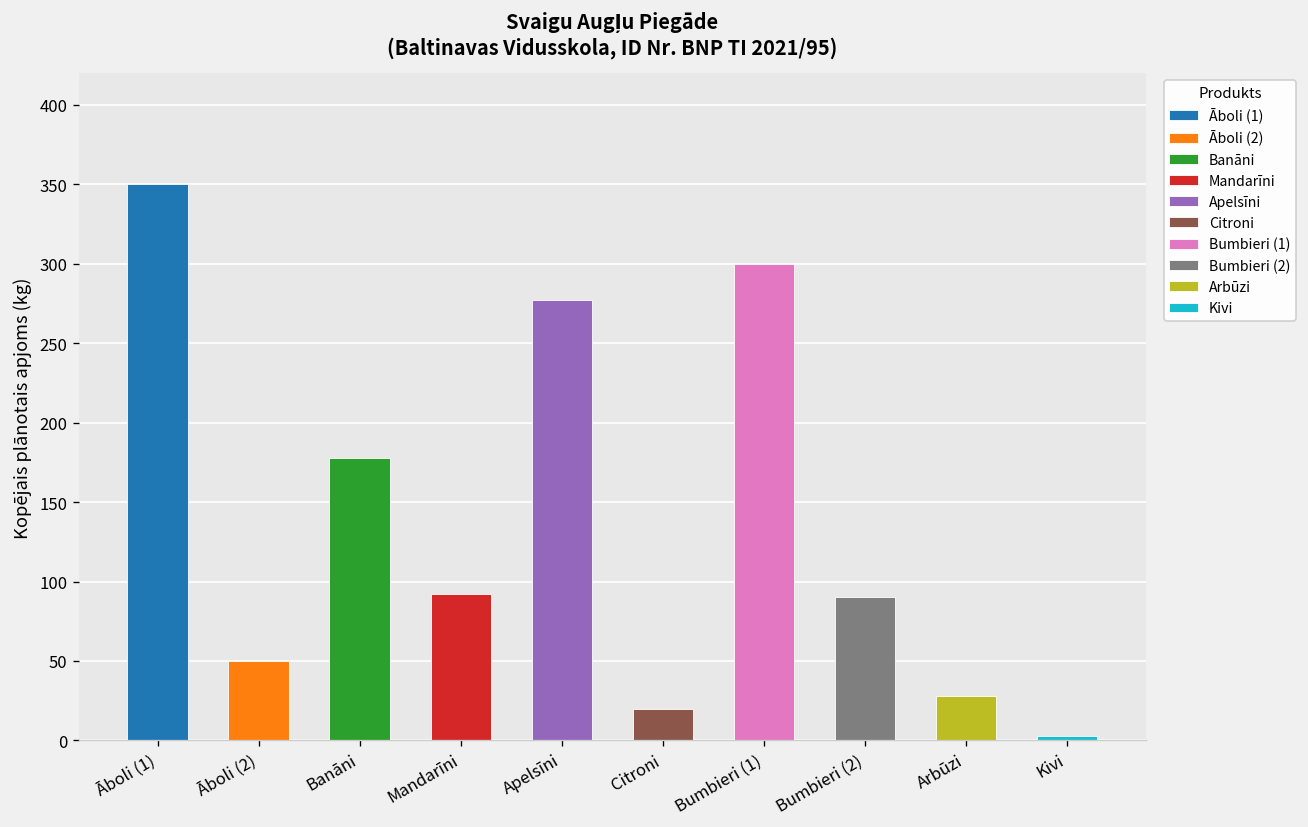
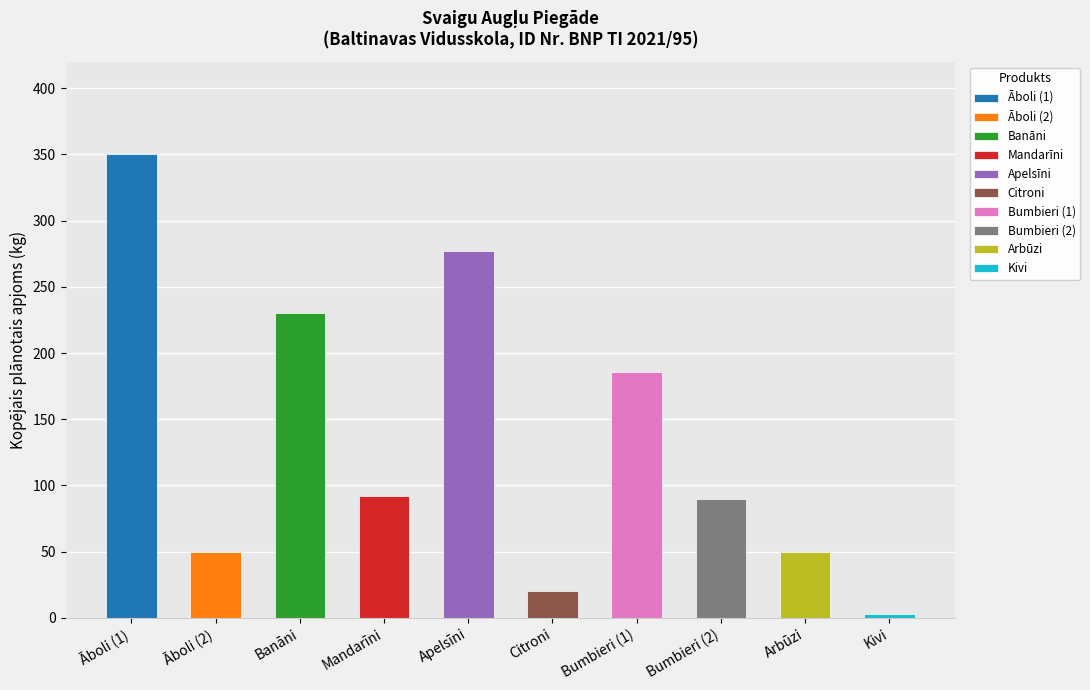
  {
    "Āboli (1)": 350,
    "Āboli (2)": 50,
-   "Banāni": 178,
+   "Banāni": 230,
    "Mandarīni": 92,
    "Apelsīni": 277,
    "Citroni": 20,
-   "Bumbieri (1)": 300,
+   "Bumbieri (1)": 186,
    "Bumbieri (2)": 90,
-   "Arbūzi": 28,
+   "Arbūzi": 50,
    "Kivi": 3
  }
